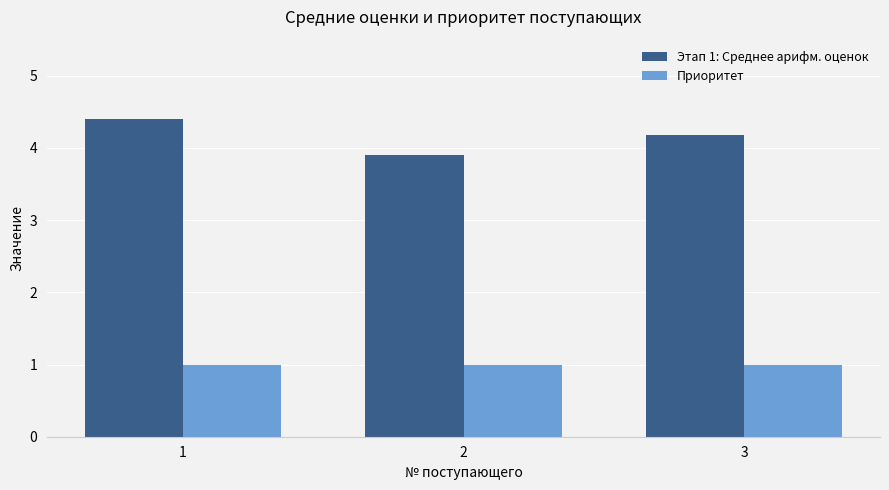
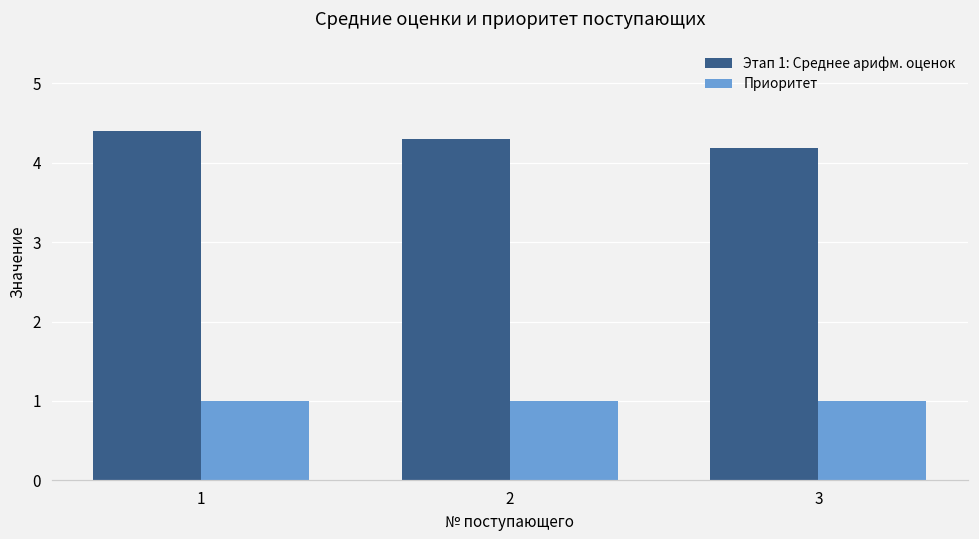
  {
    "Этап 1: Среднее арифм. оценок": {
      "1": 4.4,
-     "2": 3.9,
+     "2": 4.3,
      "3": 4.2
    },
    "Приоритет": {
      "1": 1.0,
      "2": 1.0,
      "3": 1.0
    }
  }
